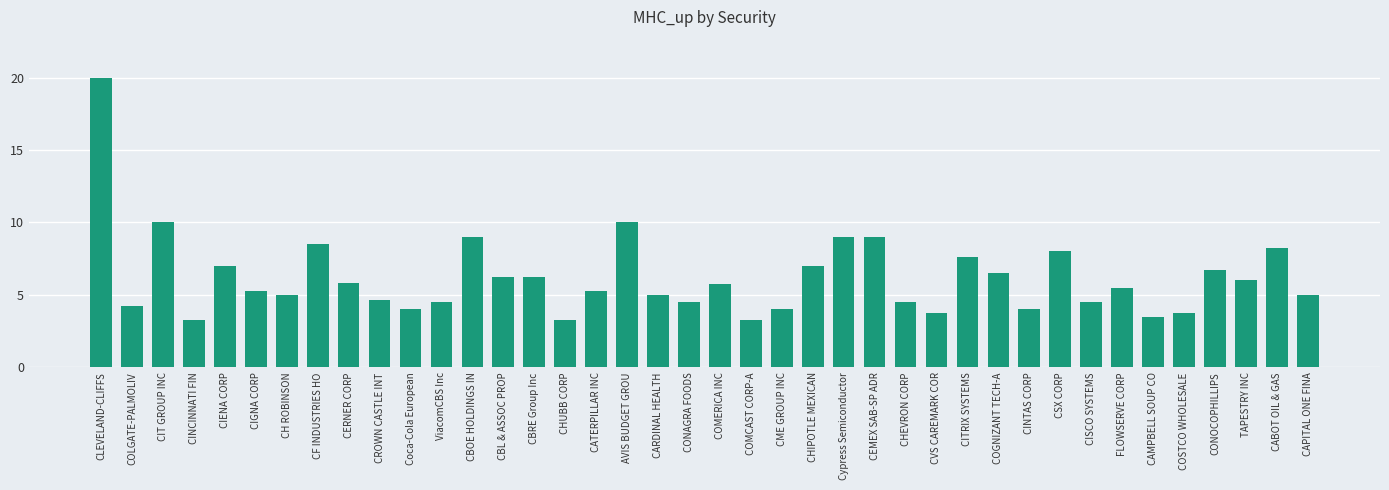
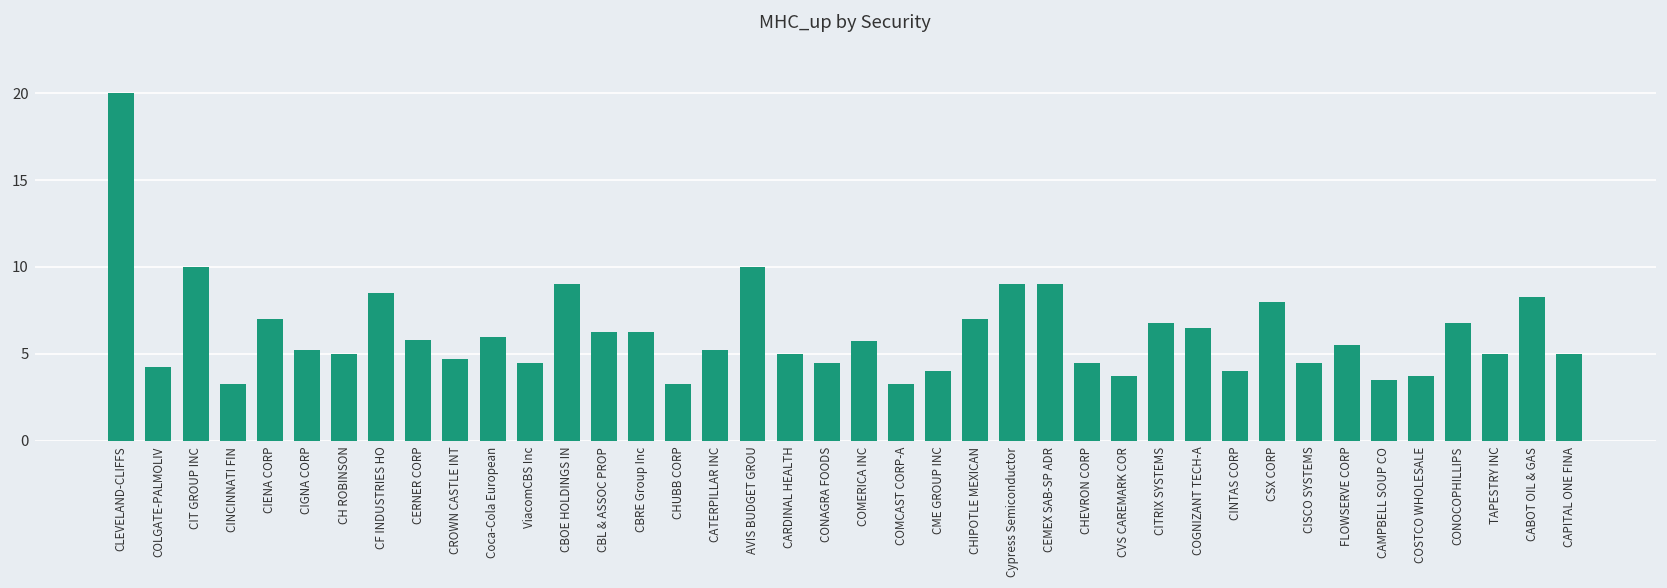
  {
    "CLEVELAND-CLIFFS": 20.0,
    "COLGATE-PALMOLIV": 4.3,
    "CIT GROUP INC": 10.0,
    "CINCINNATI FIN": 3.3,
    "CIENA CORP": 7.0,
    "CIGNA CORP": 5.3,
    "CH ROBINSON": 5.0,
    "CF INDUSTRIES HO": 8.5,
    "CERNER CORP": 5.8,
    "CROWN CASTLE INT": 4.7,
-   "Coca-Cola European": 4.0,
+   "Coca-Cola European": 6.0,
    "ViacomCBS Inc": 4.5,
    "CBOE HOLDINGS IN": 9.0,
    "CBL & ASSOC PROP": 6.3,
    "CBRE Group Inc": 6.3,
    "CHUBB CORP": 3.3,
    "CATERPILLAR INC": 5.3,
    "AVIS BUDGET GROU": 10.0,
    "CARDINAL HEALTH": 5.0,
    "CONAGRA FOODS": 4.5,
    "COMERICA INC": 5.8,
    "COMCAST CORP-A": 3.3,
    "CME GROUP INC": 4.0,
    "CHIPOTLE MEXICAN": 7.0,
    "Cypress Semiconductor": 9.0,
    "CEMEX SAB-SP ADR": 9.0,
    "CHEVRON CORP": 4.5,
    "CVS CAREMARK COR": 3.8,
-   "CITRIX SYSTEMS": 7.6,
+   "CITRIX SYSTEMS": 6.8,
    "COGNIZANT TECH-A": 6.5,
    "CINTAS CORP": 4.0,
    "CSX CORP": 8.0,
    "CISCO SYSTEMS": 4.5,
    "FLOWSERVE CORP": 5.5,
    "CAMPBELL SOUP CO": 3.5,
    "COSTCO WHOLESALE": 3.8,
    "CONOCOPHILLIPS": 6.8,
-   "TAPESTRY INC": 6.0,
+   "TAPESTRY INC": 5.0,
    "CABOT OIL & GAS": 8.3,
    "CAPITAL ONE FINA": 5.0
  }
